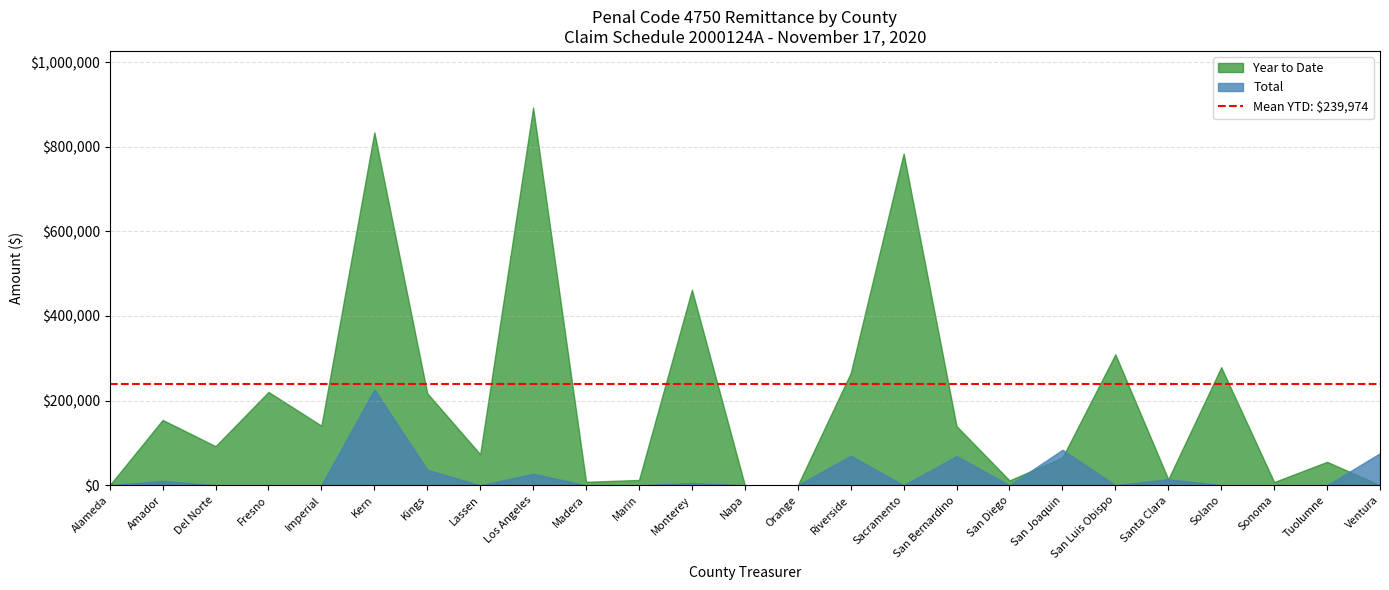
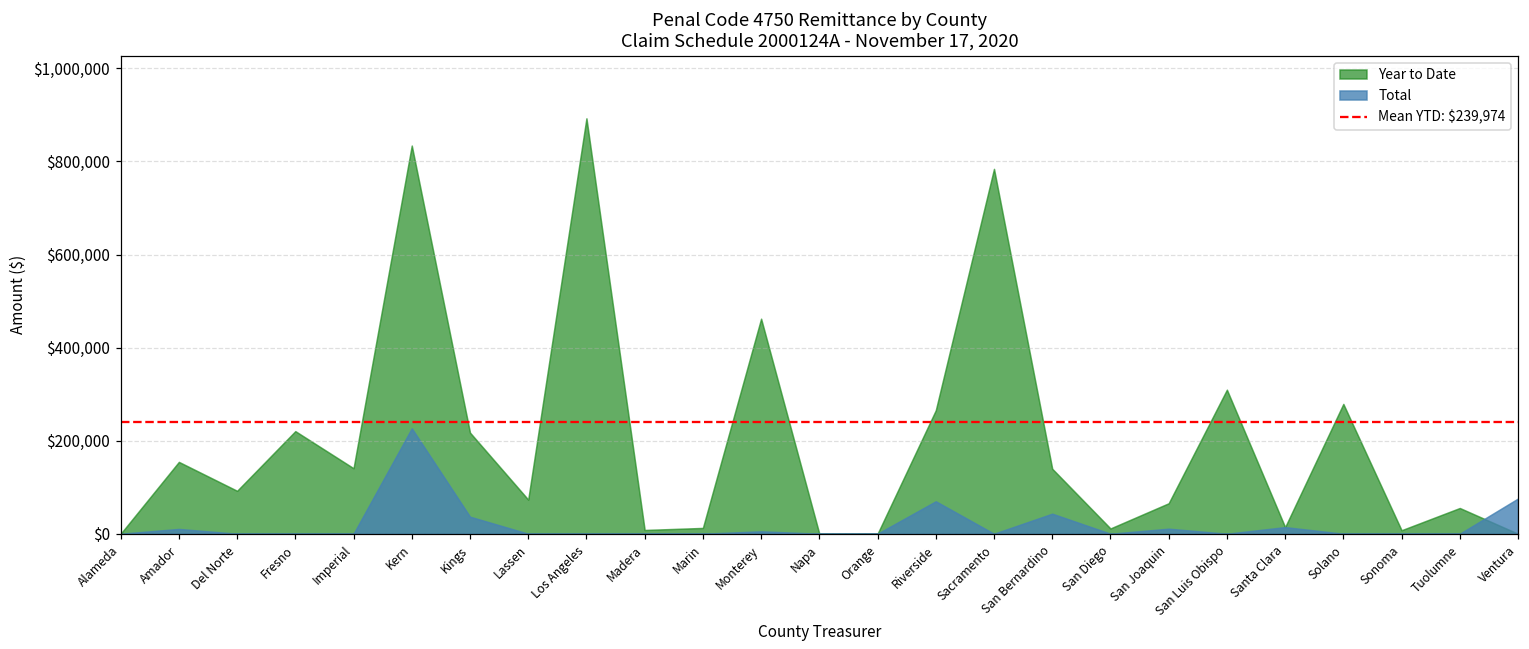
  {
    "Year to Date": {
      "Amador": "$150,000",
      "Del Norte": "$90,000",
      "Fresno": "$220,000",
      "Imperial": "$140,000",
      "Kern": "$830,000",
      "Kings": "$220,000",
      "Lassen": "$70,000",
      "Los Angeles": "$890,000",
      "Madera": "$10,000",
      "Marin": "$10,000",
      "Monterey": "$460,000",
      "Riverside": "$270,000",
      "Sacramento": "$780,000",
      "San Bernardino": "$140,000",
      "San Diego": "$10,000",
      "San Joaquin": "$70,000",
      "San Luis Obispo": "$310,000",
      "Solano": "$280,000",
      "Sonoma": "$10,000",
      "Tuolumne": "$60,000",
      "Ventura": "$0"
    },
    "Total": {
      "Amador": "$10,000",
      "Del Norte": "$0",
      "Fresno": "$0",
      "Imperial": "$0",
      "Kern": "$230,000",
      "Kings": "$40,000",
      "Lassen": "$0",
-     "Los Angeles": "$30,000",
+     "Los Angeles": "$0",
      "Madera": "$0",
      "Marin": "$0",
      "Riverside": "$70,000",
      "Sacramento": "$0",
-     "San Bernardino": "$70,000",
+     "San Bernardino": "$40,000",
      "San Diego": "$0",
-     "San Joaquin": "$80,000",
+     "San Joaquin": "$10,000",
      "San Luis Obispo": "$0",
      "Solano": "$0",
      "Sonoma": "$0",
      "Tuolumne": "$0",
      "Ventura": "$80,000"
    }
  }
